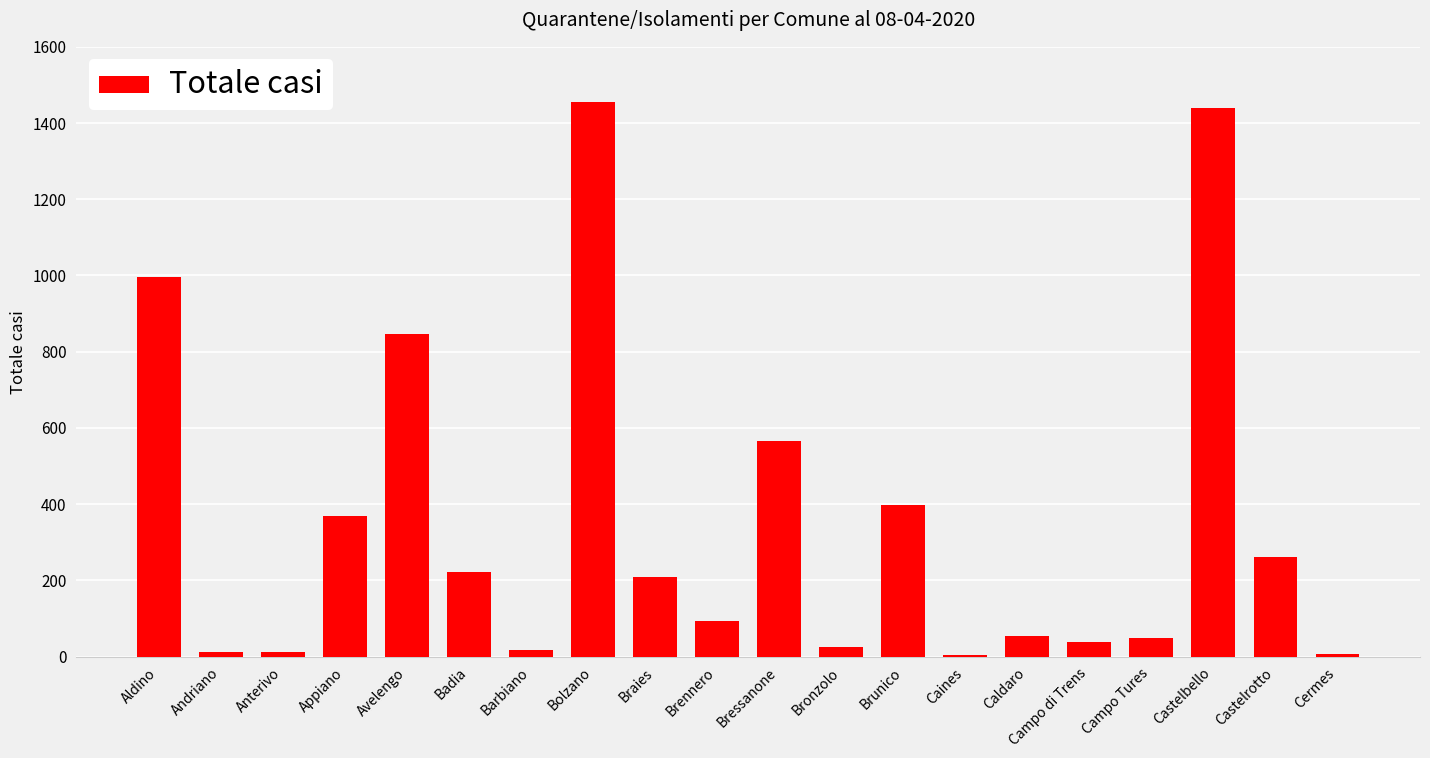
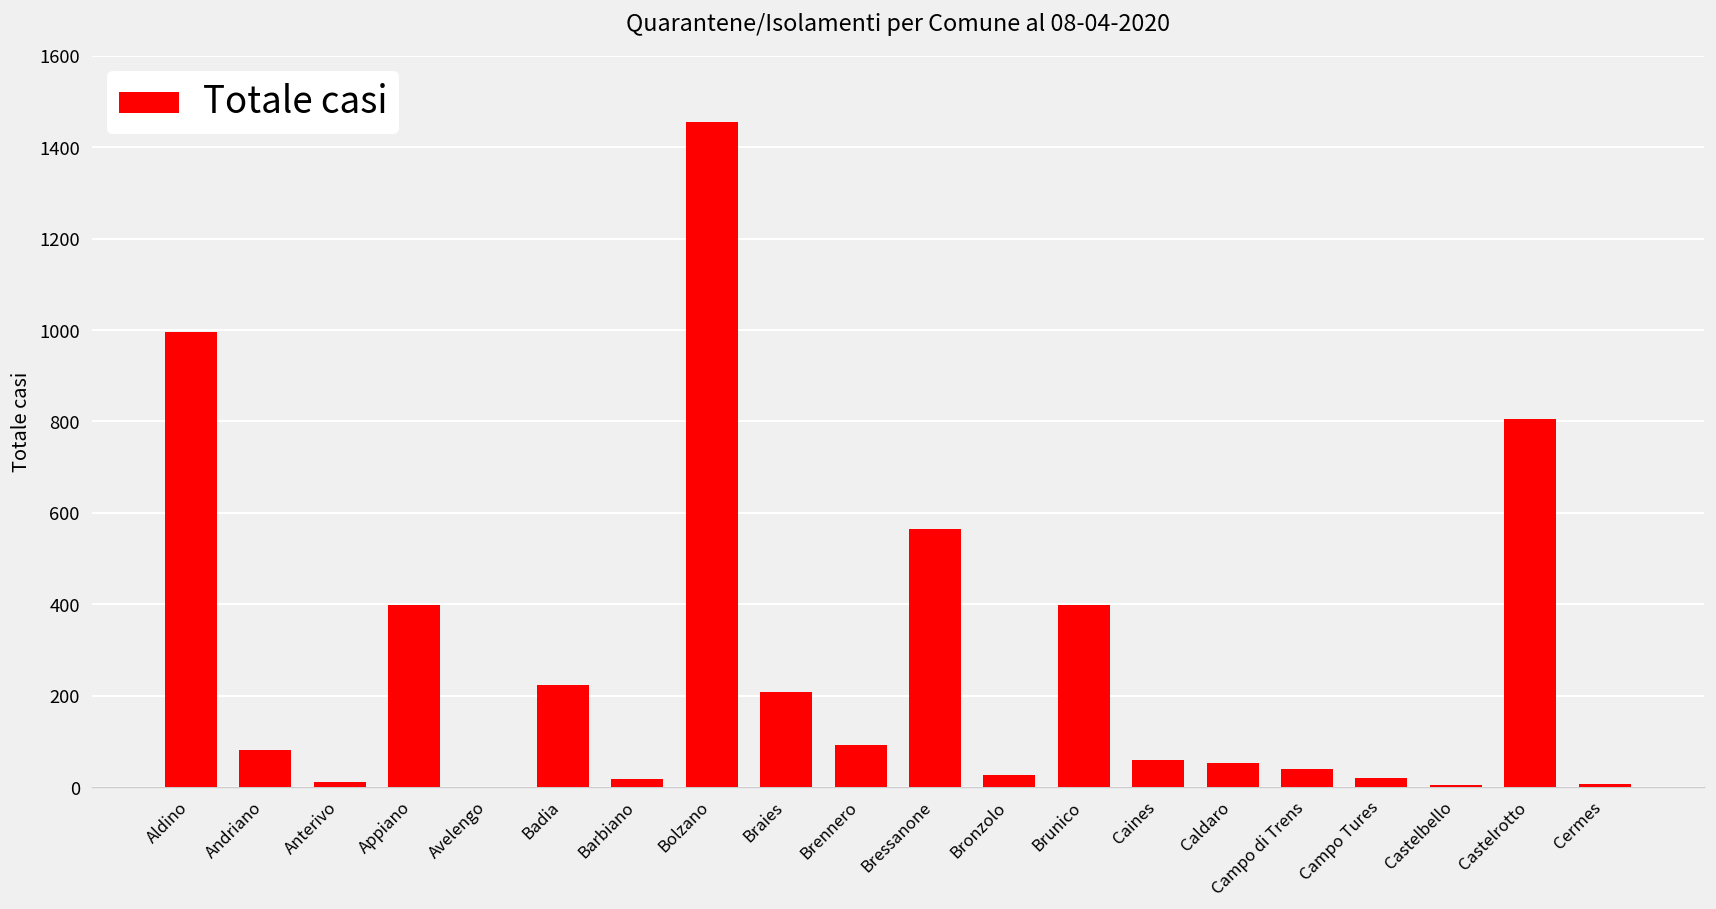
  {
    "Aldino": 1000,
-   "Andriano": 10,
+   "Andriano": 80,
    "Anterivo": 10,
-   "Appiano": 370,
-   "Avelengo": 850,
+   "Appiano": 400,
+   "Avelengo": 0,
    "Badia": 220,
    "Barbiano": 20,
    "Bolzano": 1460,
    "Braies": 210,
    "Brennero": 90,
    "Bressanone": 570,
    "Bronzolo": 30,
    "Brunico": 400,
-   "Caines": 0,
+   "Caines": 60,
    "Caldaro": 50,
    "Campo di Trens": 40,
-   "Campo Tures": 50,
-   "Castelbello": 1440,
-   "Castelrotto": 260
+   "Campo Tures": 20,
+   "Castelbello": 10,
+   "Castelrotto": 810
  }
